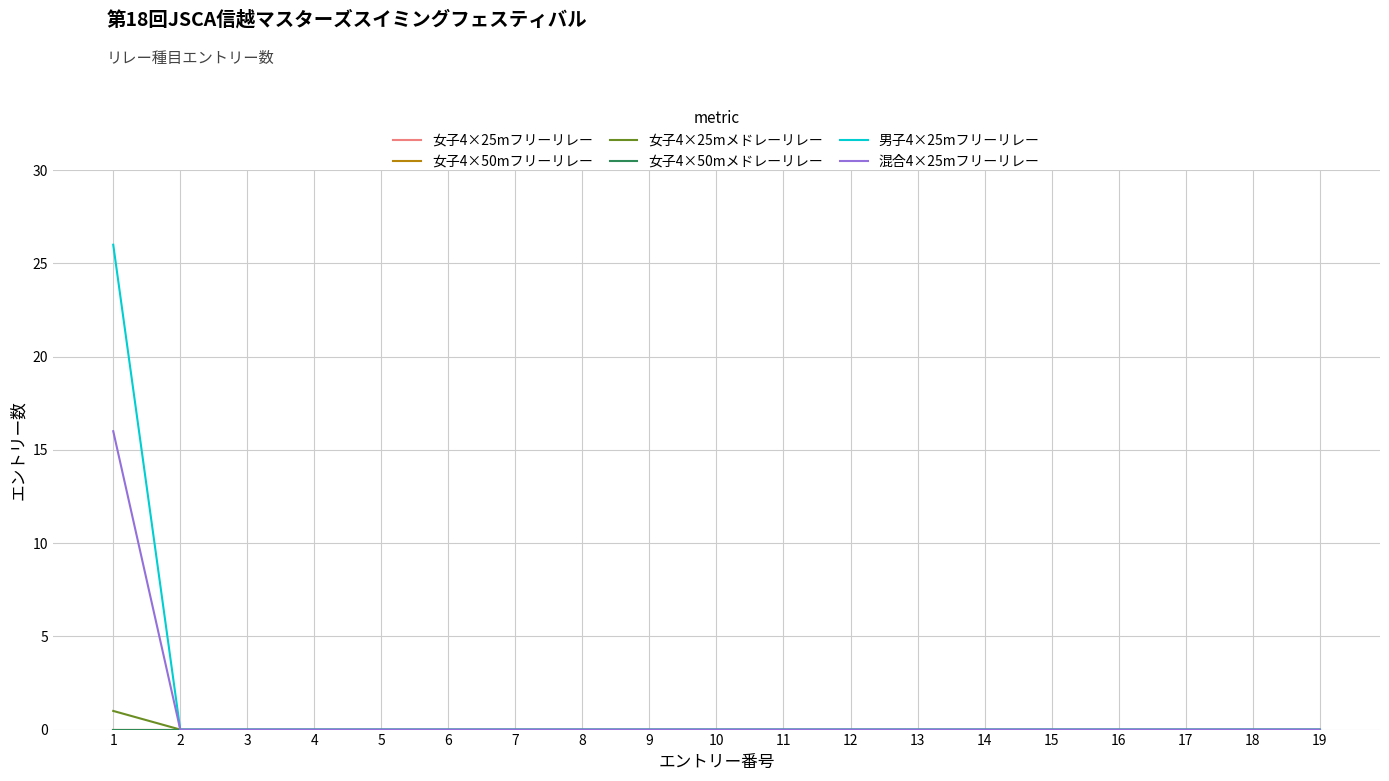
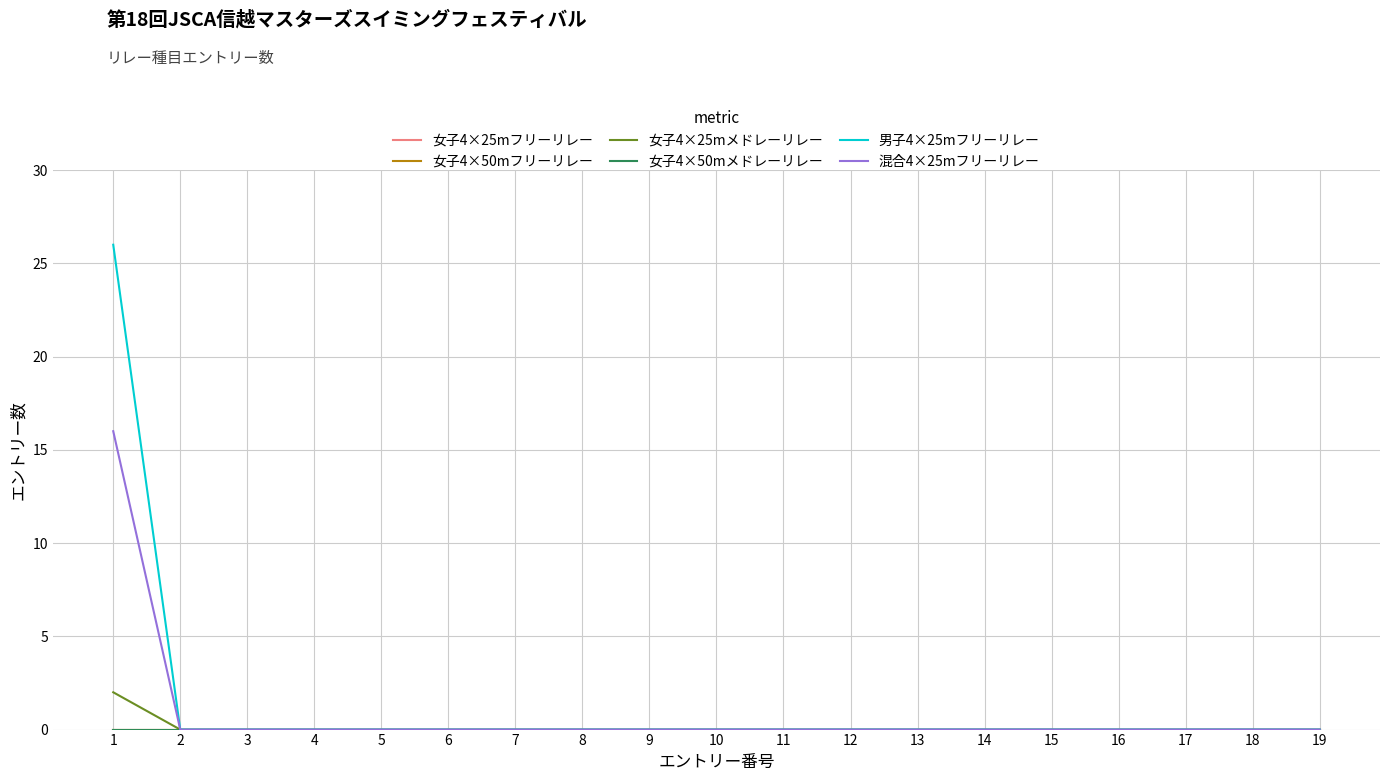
  {
    "女子4×50mメドレーリレー": {
      "1": 0
    },
    "女子4×25mメドレーリレー": {
-     "1": 1
+     "1": 2
    },
    "男子4×25mフリーリレー": {
      "1": 26
    },
    "混合4×25mフリーリレー": {
      "1": 16
    }
  }
